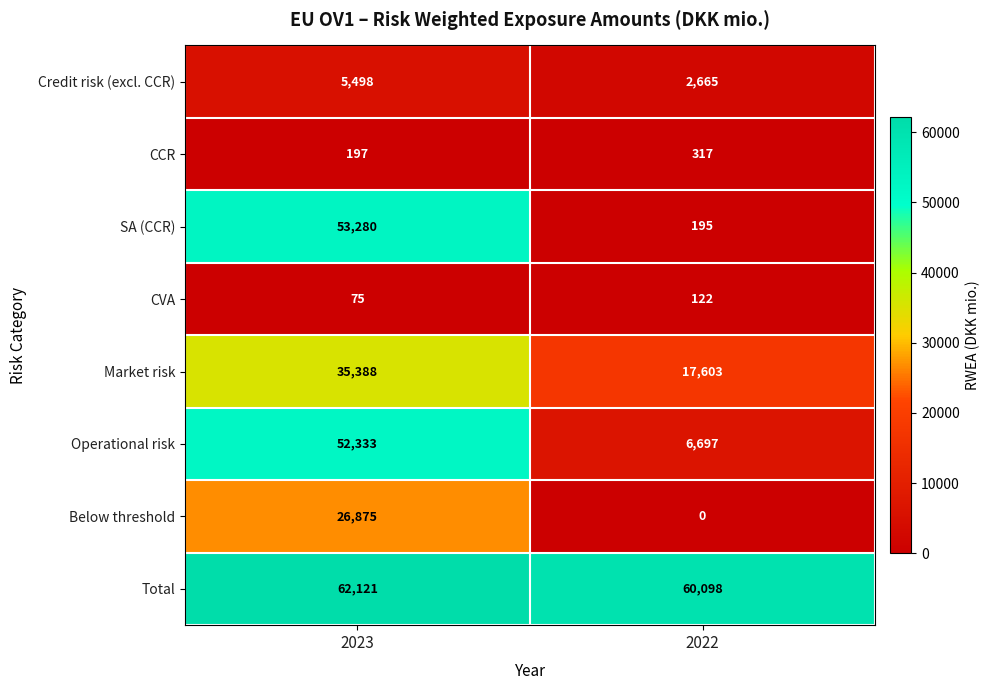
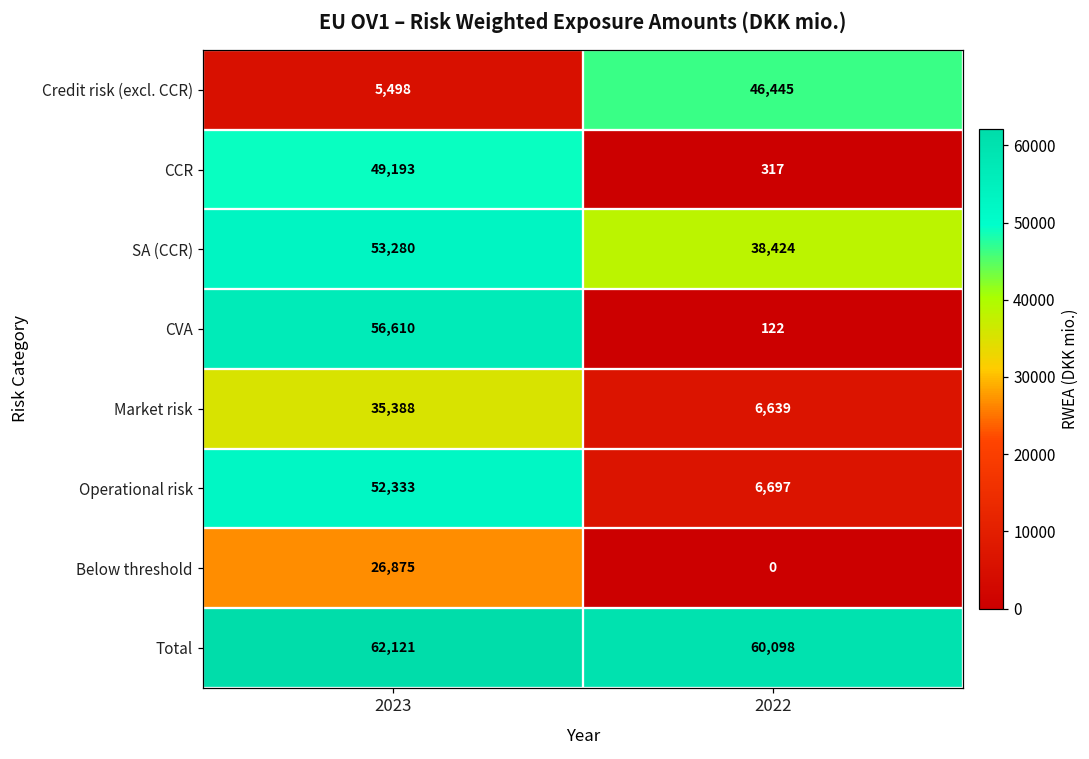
  {
    "Credit risk (excl. CCR)": {
      "2023": "5,498",
-     "2022": "2,665"
+     "2022": "46,445"
    },
    "CCR": {
-     "2023": "197",
+     "2023": "49,193",
      "2022": "317"
    },
    "SA (CCR)": {
      "2023": "53,280",
-     "2022": "195"
+     "2022": "38,424"
    },
    "CVA": {
-     "2023": "75",
+     "2023": "56,610",
      "2022": "122"
    },
    "Market risk": {
      "2023": "35,388",
-     "2022": "17,603"
+     "2022": "6,639"
    },
    "Operational risk": {
      "2023": "52,333",
      "2022": "6,697"
    },
    "Below threshold": {
      "2023": "26,875",
      "2022": "0"
    },
    "Total": {
      "2023": "62,121",
      "2022": "60,098"
    }
  }
